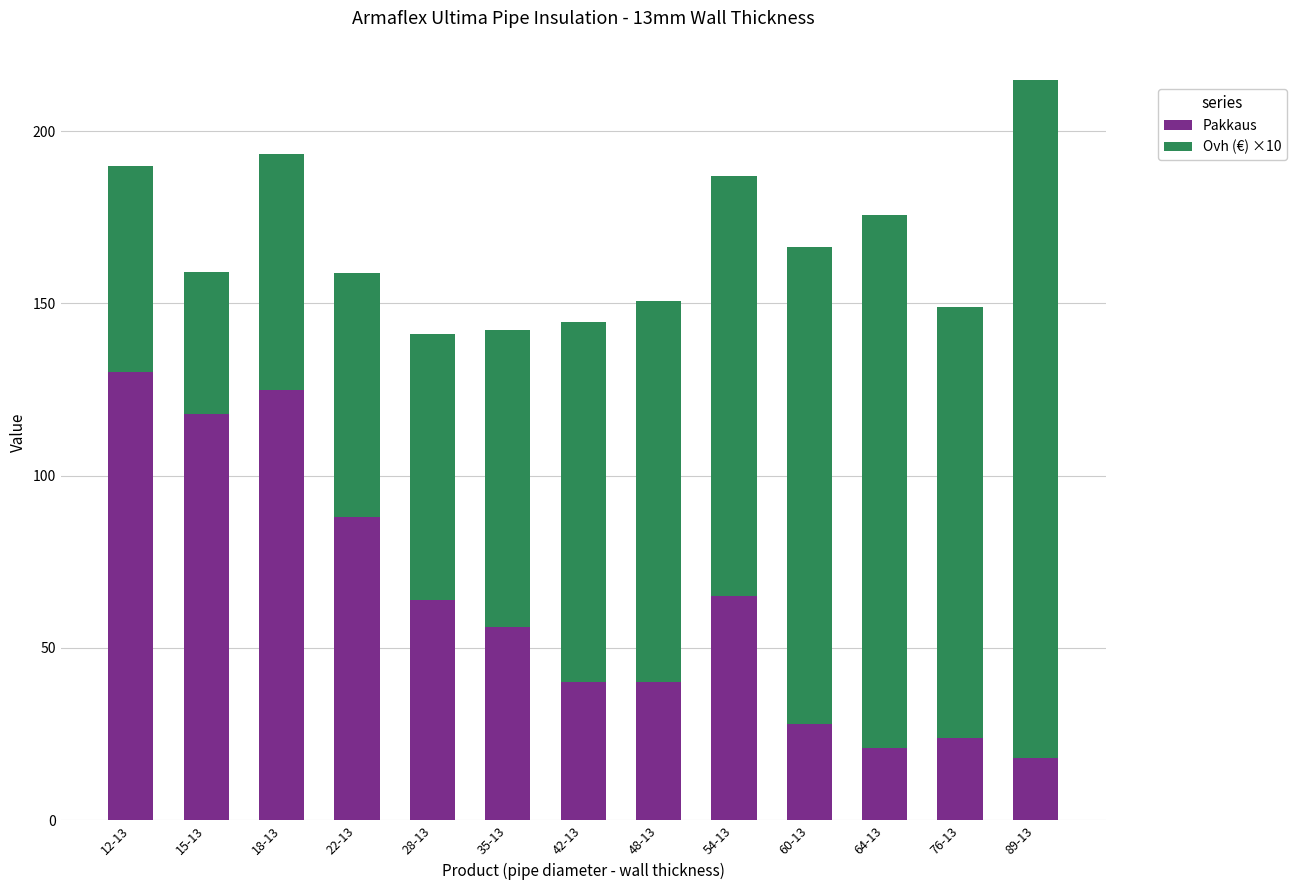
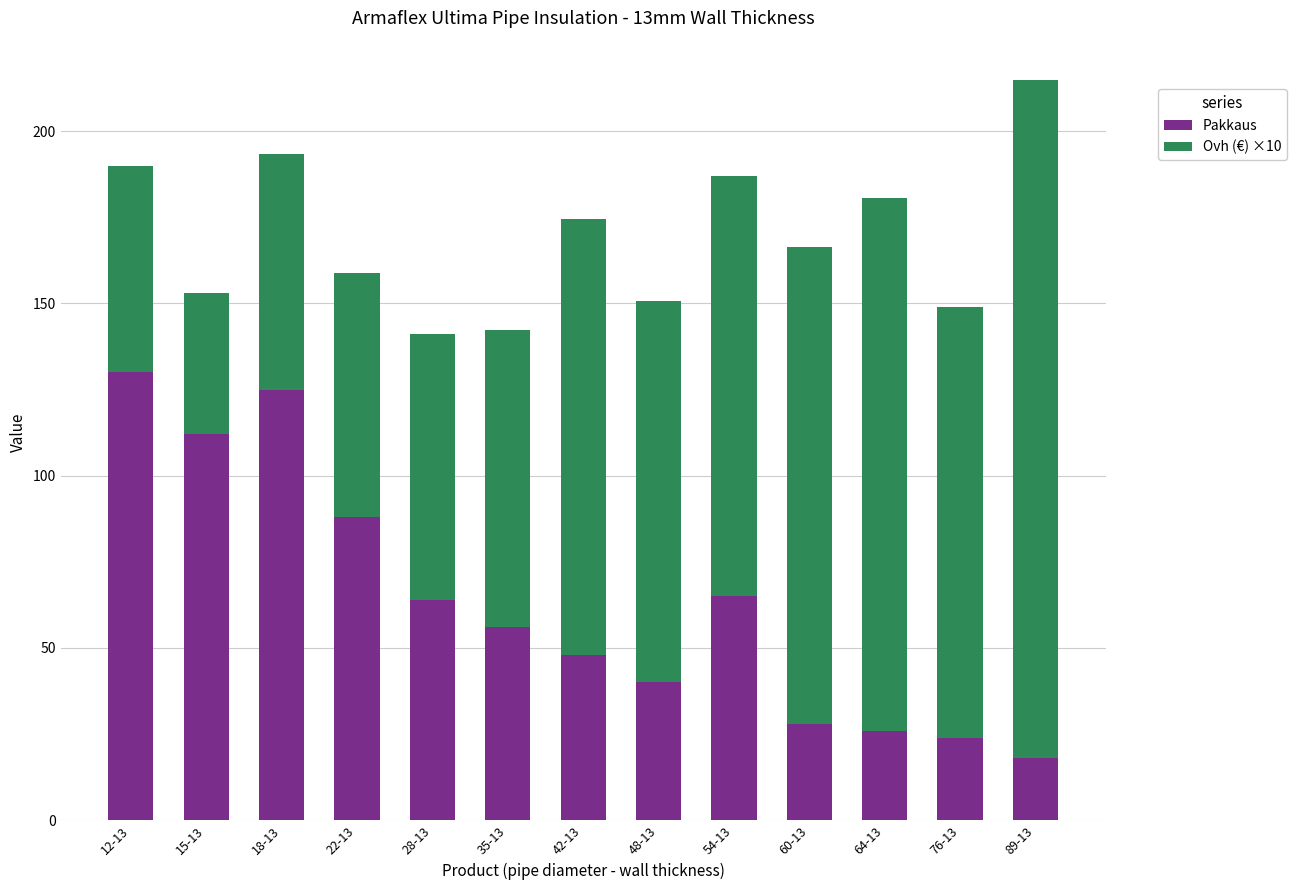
  {
    "Pakkaus": {
      "12-13": 130,
-     "15-13": 118,
+     "15-13": 112,
      "18-13": 125,
      "22-13": 88,
      "28-13": 64,
      "35-13": 56,
-     "42-13": 40,
+     "42-13": 48,
      "48-13": 40,
      "54-13": 65,
      "60-13": 28,
-     "64-13": 21,
+     "64-13": 26,
      "76-13": 24,
      "89-13": 18
    },
    "Ovh (€) ×10": {
      "12-13": 60,
      "15-13": 41,
      "18-13": 68,
      "22-13": 71,
      "28-13": 77,
      "35-13": 86,
-     "42-13": 105,
+     "42-13": 127,
      "48-13": 111,
      "54-13": 122,
      "60-13": 138,
      "64-13": 155,
      "76-13": 125,
      "89-13": 197
    }
  }
